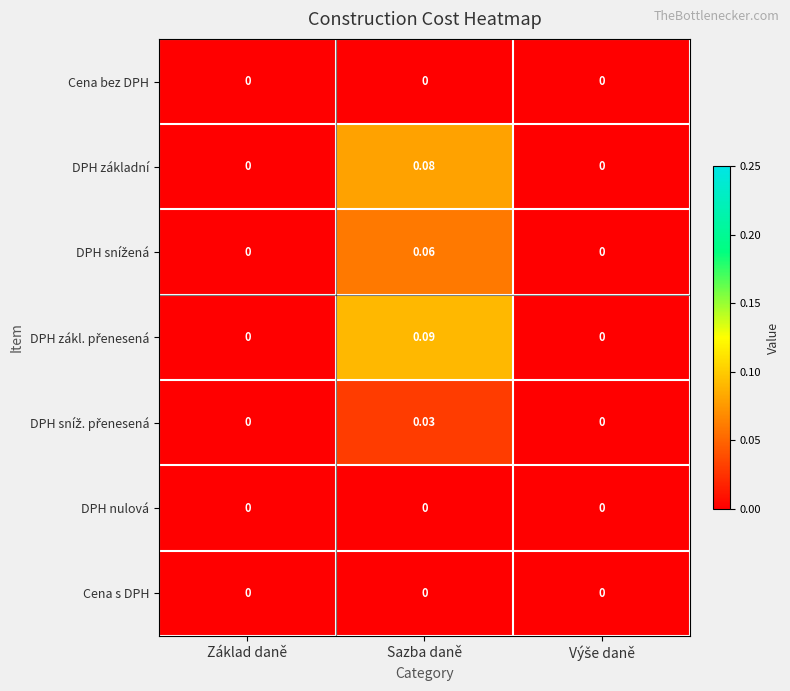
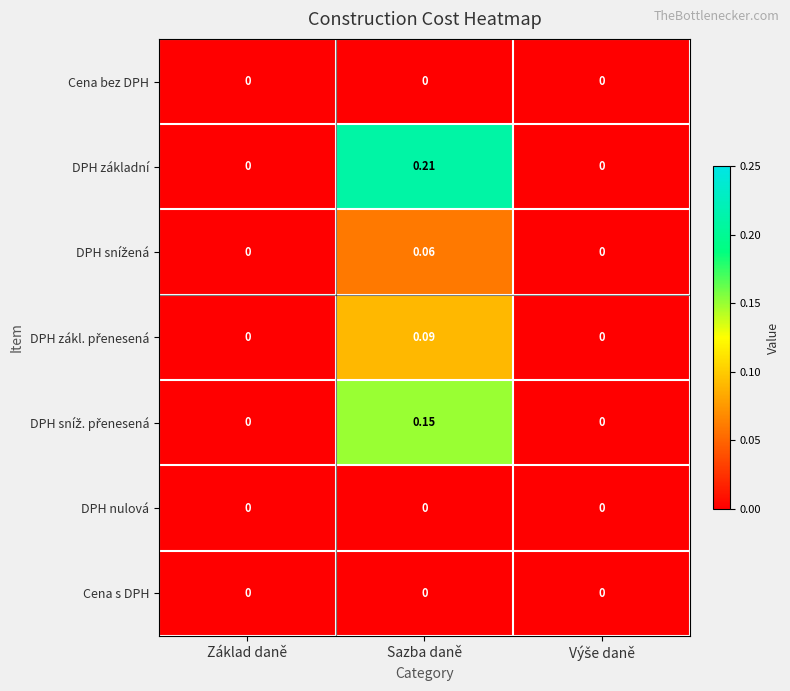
  {
    "Cena bez DPH": {
      "Základ daně": 0,
      "Sazba daně": 0,
      "Výše daně": 0
    },
    "DPH základní": {
      "Základ daně": 0,
-     "Sazba daně": 0.08,
+     "Sazba daně": 0.21,
      "Výše daně": 0
    },
    "DPH snížená": {
      "Základ daně": 0,
      "Sazba daně": 0.06,
      "Výše daně": 0
    },
    "DPH zákl. přenesená": {
      "Základ daně": 0,
      "Sazba daně": 0.09,
      "Výše daně": 0
    },
    "DPH sníž. přenesená": {
      "Základ daně": 0,
-     "Sazba daně": 0.03,
+     "Sazba daně": 0.15,
      "Výše daně": 0
    },
    "DPH nulová": {
      "Základ daně": 0,
      "Sazba daně": 0,
      "Výše daně": 0
    },
    "Cena s DPH": {
      "Základ daně": 0,
      "Sazba daně": 0,
      "Výše daně": 0
    }
  }
